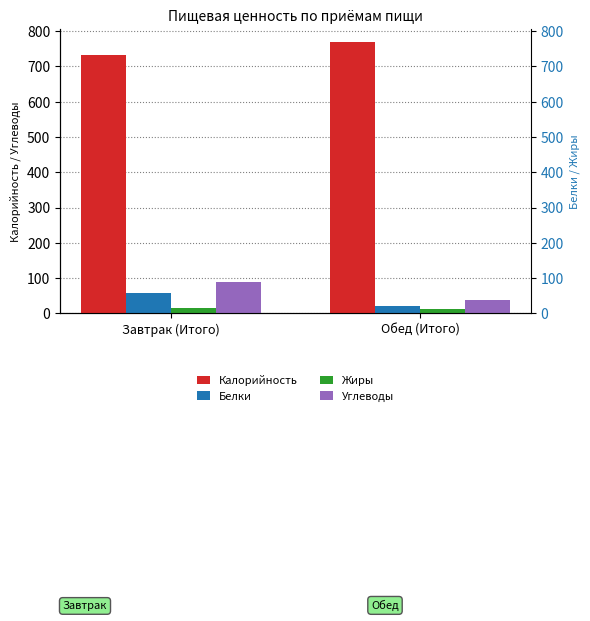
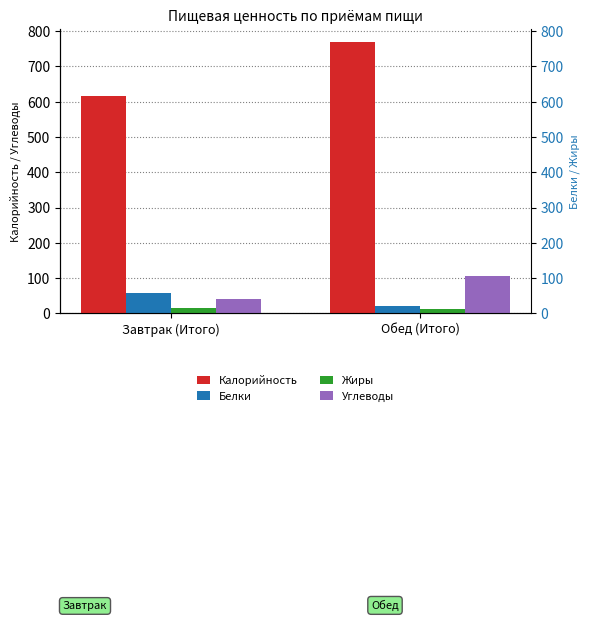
  {
    "Калорийность": {
-     "Завтрак (Итого)": 730,
+     "Завтрак (Итого)": 620,
      "Обед (Итого)": 770
    },
    "Белки": {
      "Завтрак (Итого)": 60,
      "Обед (Итого)": 20
    },
    "Жиры": {
      "Завтрак (Итого)": 20,
      "Обед (Итого)": 10
    },
    "Углеводы": {
-     "Завтрак (Итого)": 90,
-     "Обед (Итого)": 40
+     "Завтрак (Итого)": 40,
+     "Обед (Итого)": 110
    }
  }
